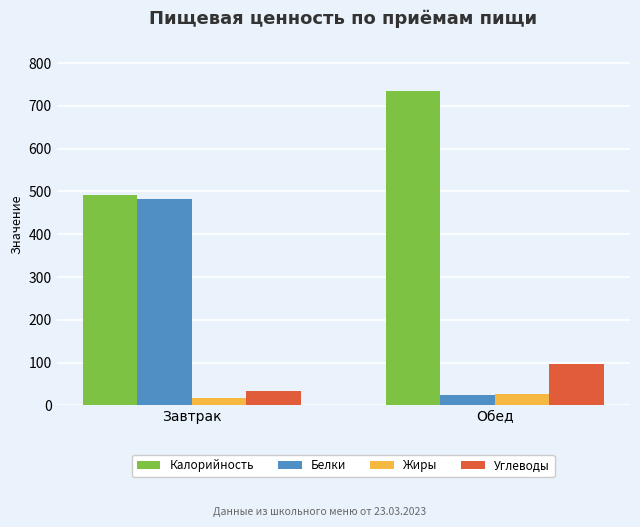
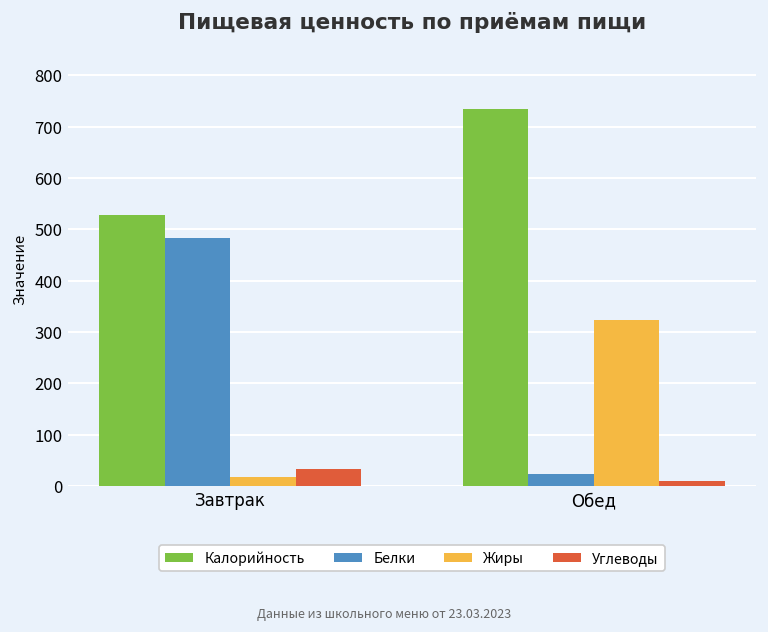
  {
    "Калорийность": {
-     "Завтрак": 490,
+     "Завтрак": 530,
      "Обед": 730
    },
    "Белки": {
      "Завтрак": 480,
      "Обед": 20
    },
    "Жиры": {
      "Завтрак": 20,
-     "Обед": 30
+     "Обед": 320
    },
    "Углеводы": {
      "Завтрак": 30,
-     "Обед": 100
+     "Обед": 10
    }
  }
